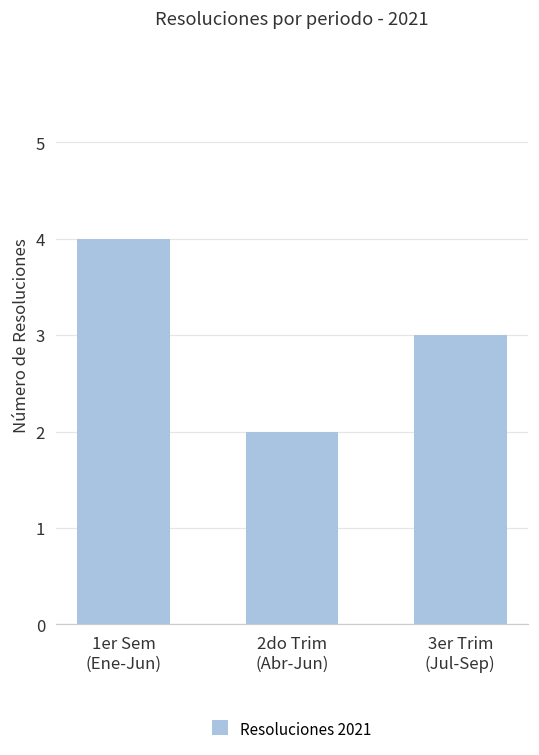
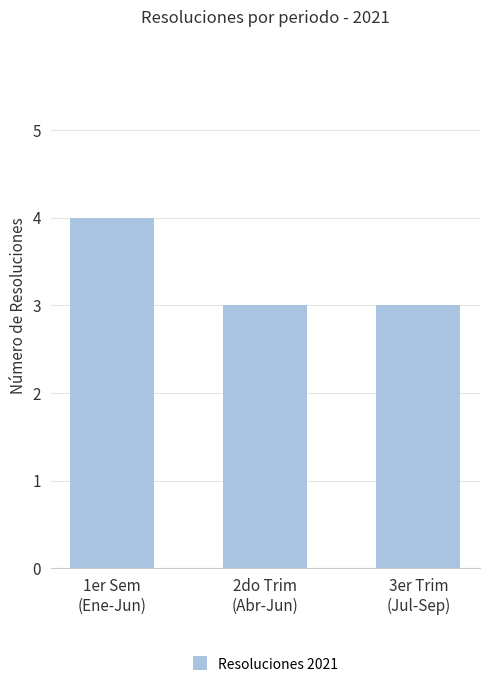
  {
    "1er Sem (Ene-Jun)": 4,
-   "2do Trim (Abr-Jun)": 2,
+   "2do Trim (Abr-Jun)": 3,
    "3er Trim (Jul-Sep)": 3
  }
